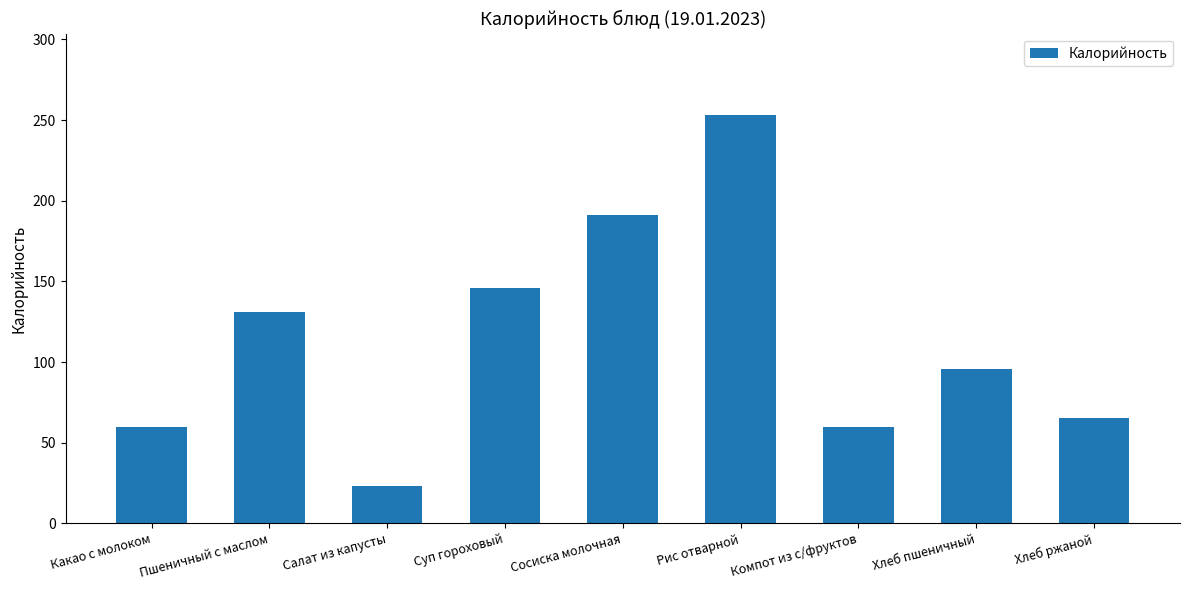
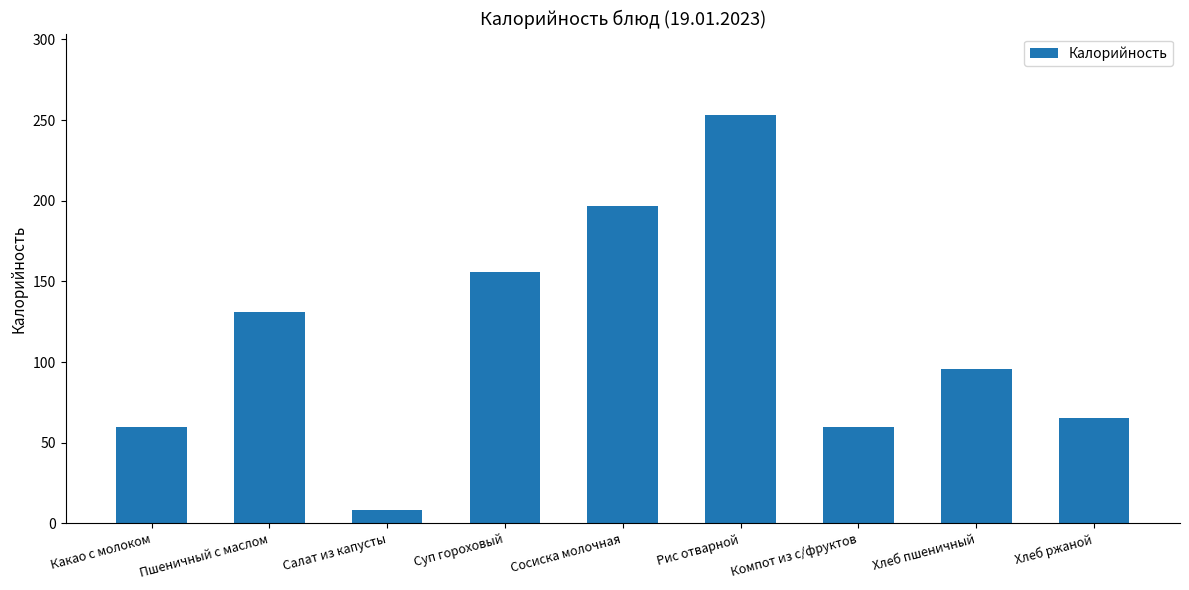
  {
    "Какао с молоком": 60,
    "Пшеничный с маслом": 131,
-   "Салат из капусты": 23,
-   "Суп гороховый": 146,
-   "Сосиска молочная": 191,
+   "Салат из капусты": 8,
+   "Суп гороховый": 156,
+   "Сосиска молочная": 197,
    "Рис отварной": 253,
    "Компот из с/фруктов": 60,
    "Хлеб пшеничный": 96,
    "Хлеб ржаной": 65
  }
